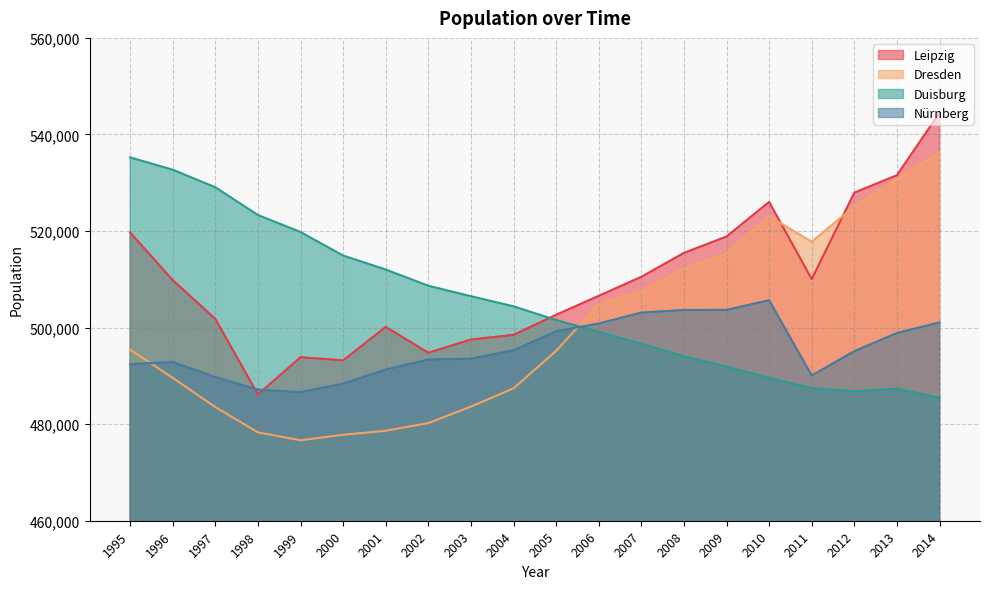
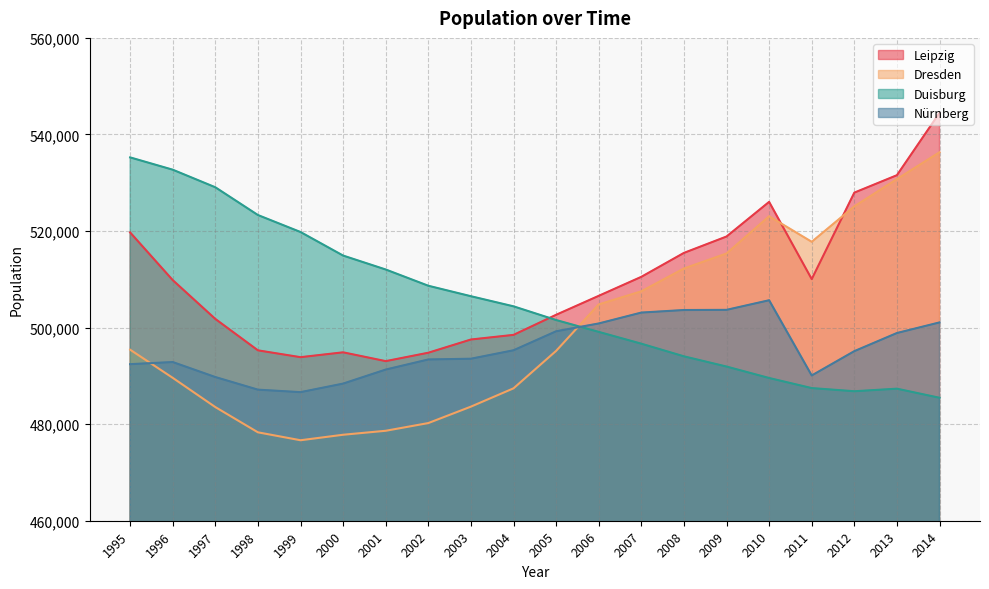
  {
    "Leipzig": {
      "1995": "520,000",
      "1996": "510,000",
      "1997": "502,000",
-     "1998": "486,000",
+     "1998": "495,000",
      "1999": "494,000",
-     "2000": "493,000",
-     "2001": "500,000",
+     "2000": "495,000",
+     "2001": "493,000",
      "2002": "495,000",
      "2003": "498,000",
      "2004": "498,000",
      "2005": "503,000",
      "2006": "507,000",
      "2007": "511,000",
      "2008": "515,000",
      "2009": "519,000",
      "2010": "526,000",
      "2011": "510,000",
      "2012": "528,000",
      "2013": "532,000"
    },
    "Dresden": {
      "1995": "495,000",
      "1996": "490,000",
      "1997": "484,000",
      "1998": "478,000",
      "1999": "477,000",
      "2000": "478,000",
      "2001": "479,000",
      "2002": "480,000",
      "2003": "484,000",
      "2004": "487,000",
      "2005": "495,000",
      "2006": "505,000",
      "2007": "508,000",
      "2008": "512,000",
      "2009": "515,000",
      "2010": "523,000",
      "2011": "518,000",
      "2012": "525,000",
      "2013": "531,000",
      "2014": "536,000"
    }
  }
